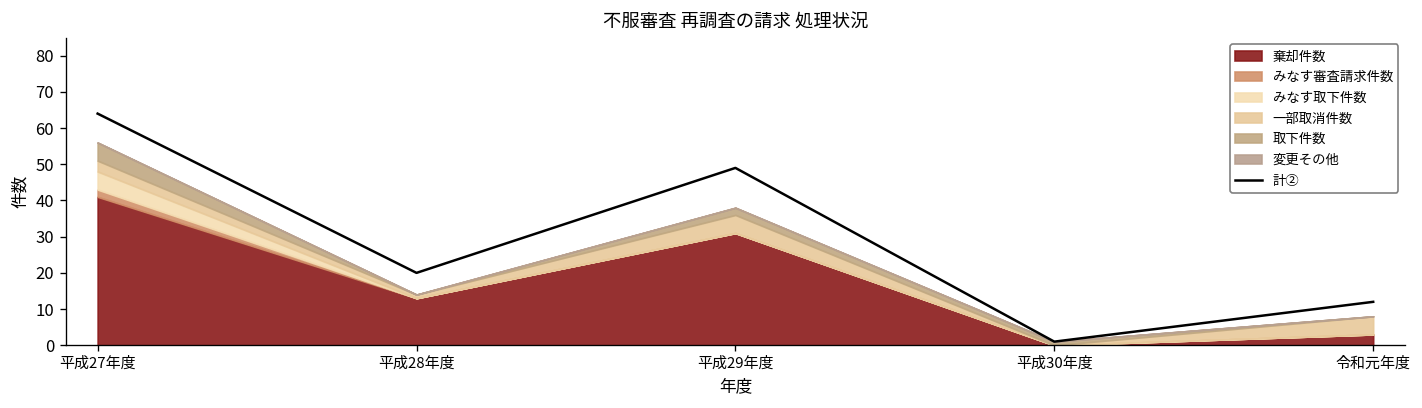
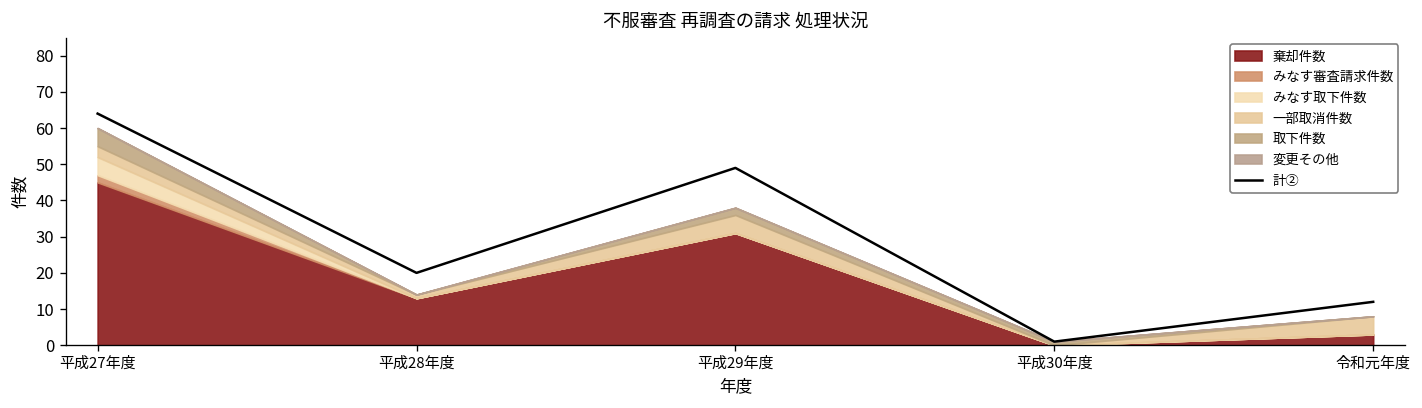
  {
    "棄却件数": {
-     "平成27年度": 41
+     "平成27年度": 45
    },
    "計②": {
      "平成27年度": 64,
      "平成28年度": 20,
      "平成29年度": 49,
      "令和元年度": 12
    }
  }
